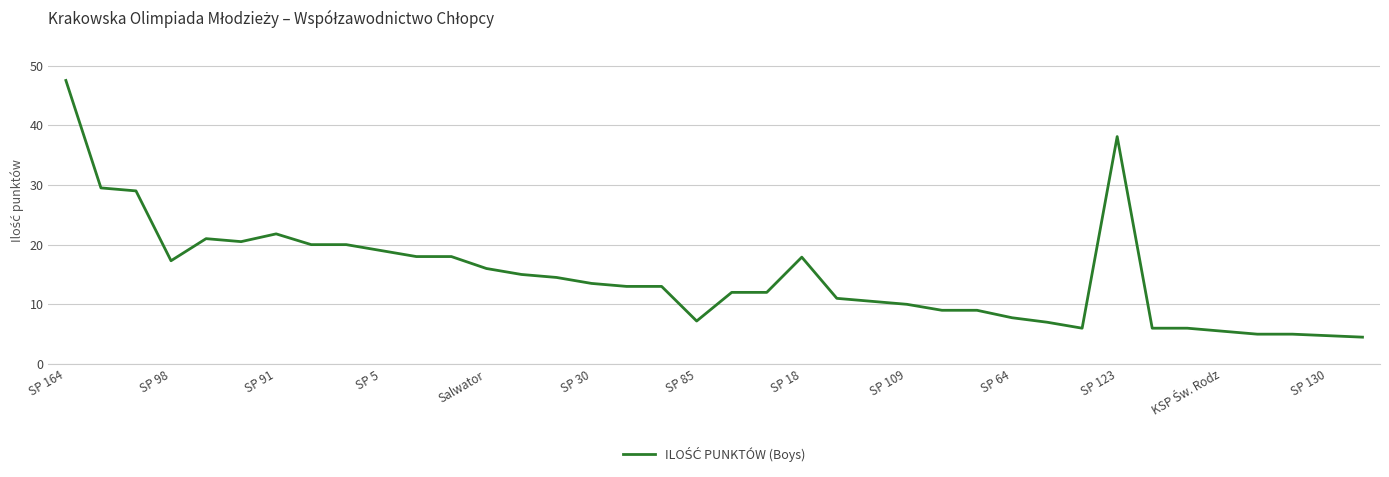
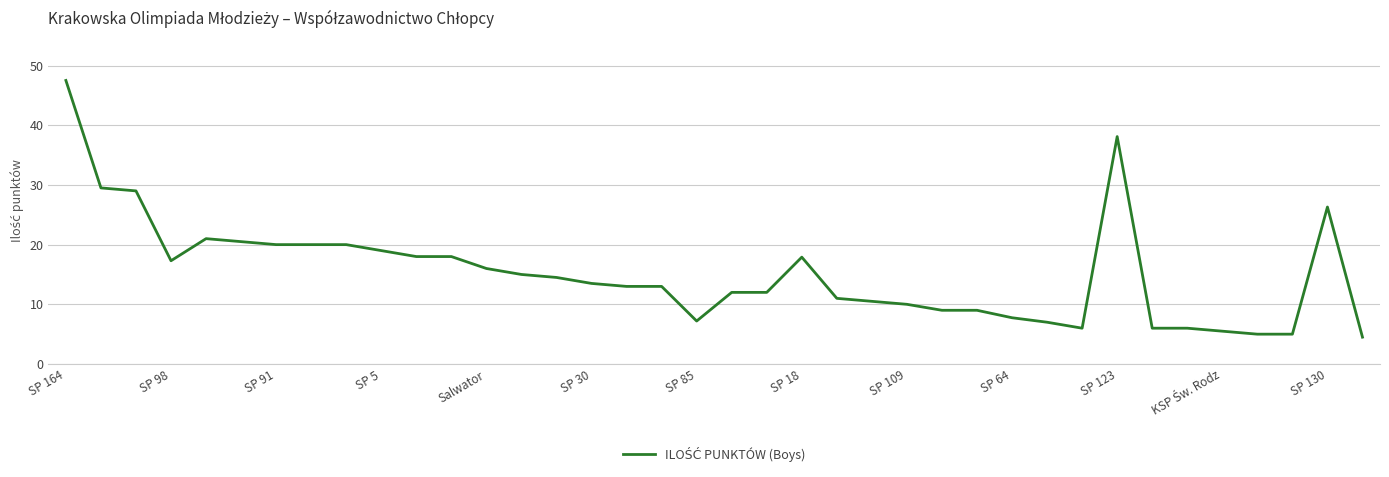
  {
    "SP 164": 48,
    "SP 98": 17,
-   "SP 91": 22,
+   "SP 91": 20,
    "SP 5": 19,
    "Salwator": 16,
    "SP 30": 14,
    "SP 85": 7,
    "SP 18": 18,
    "SP 109": 10,
    "SP 64": 8,
    "SP 123": 38,
    "KSP Św. Rodz": 6,
-   "SP 130": 5
+   "SP 130": 26
  }
